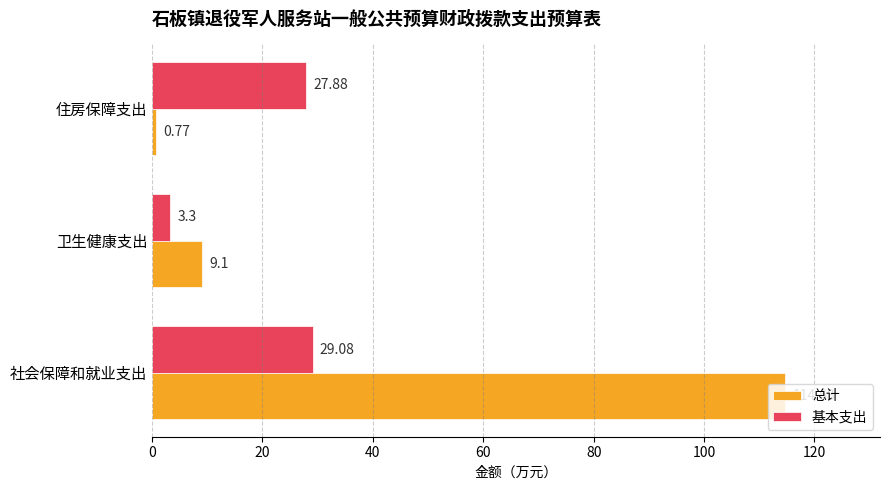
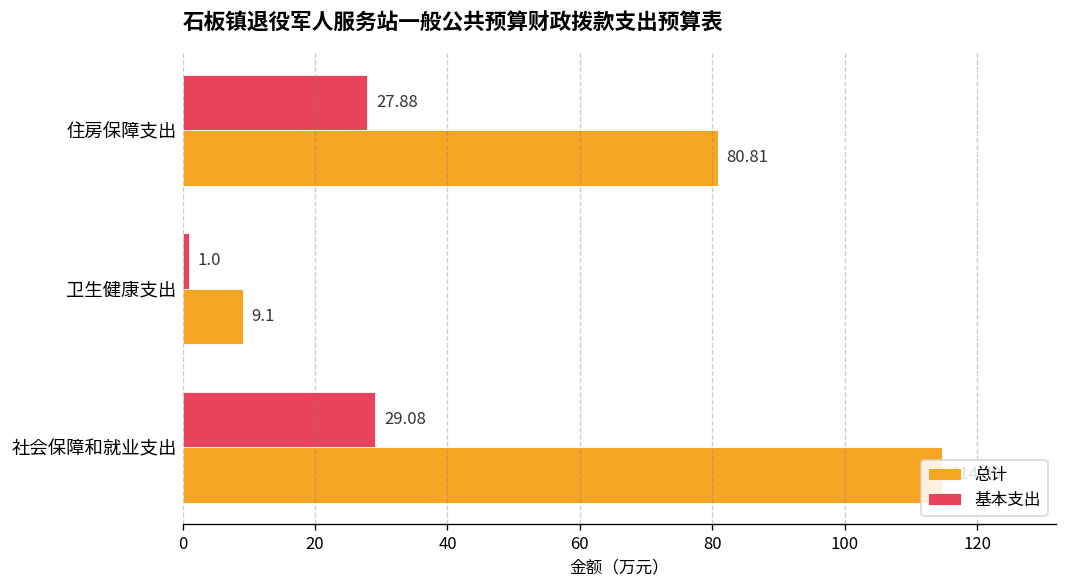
  {
    "总计": {
-     "住房保障支出": 0.77,
+     "住房保障支出": 80.81,
      "卫生健康支出": 9.1
    },
    "基本支出": {
      "住房保障支出": 27.88,
-     "卫生健康支出": 3.3,
+     "卫生健康支出": 1.0,
      "社会保障和就业支出": 29.08
    }
  }
